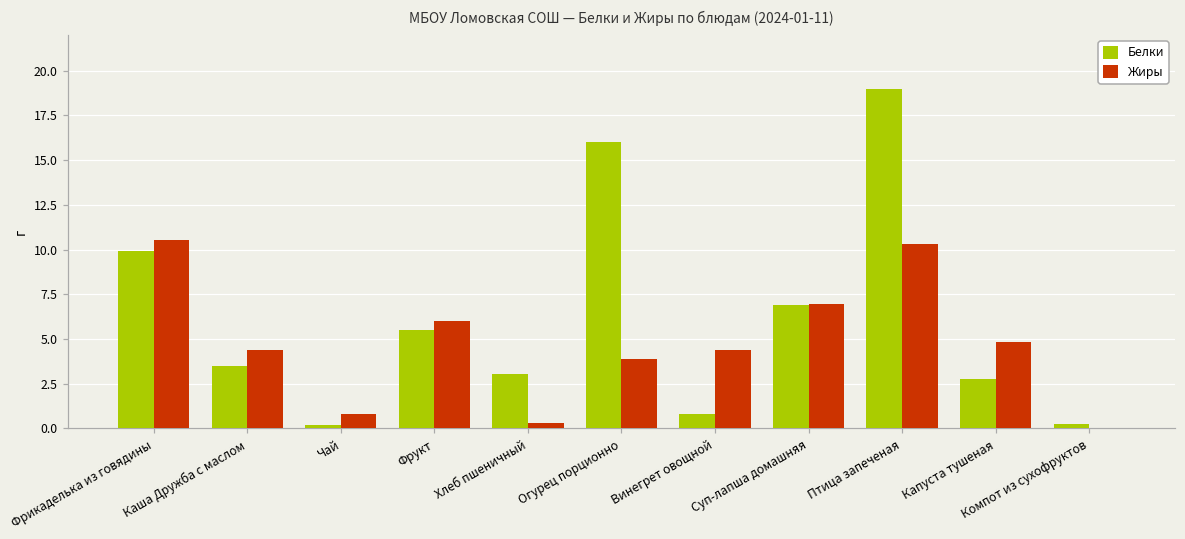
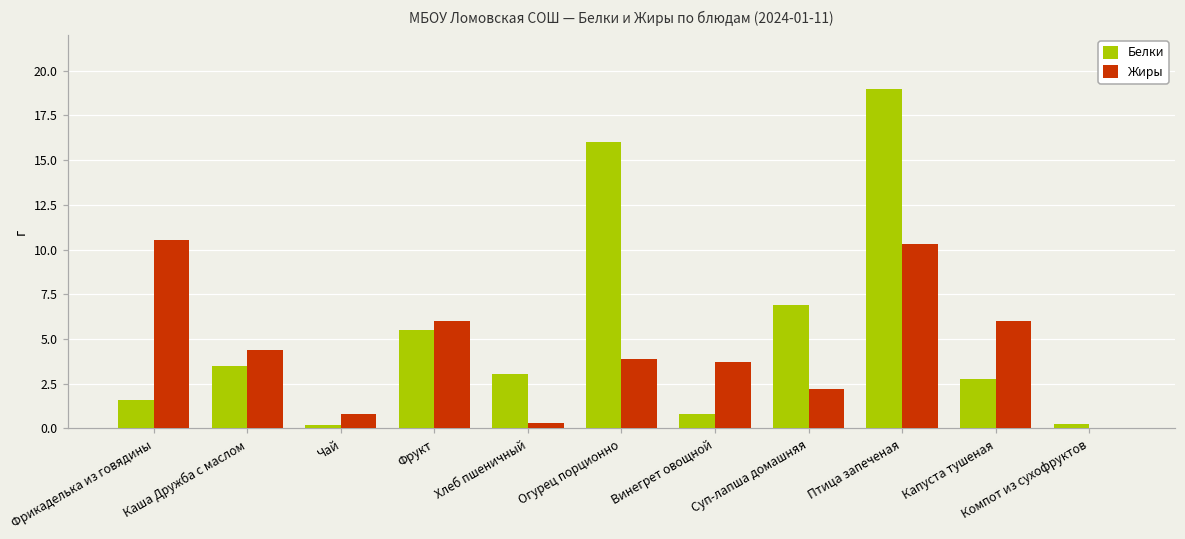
  {
    "Белки": {
-     "Фрикаделька из говядины": 9.9,
+     "Фрикаделька из говядины": 1.6,
      "Каша Дружба с маслом": 3.5,
      "Чай": 0.2,
      "Фрукт": 5.5,
      "Хлеб пшеничный": 3.0,
      "Огурец порционно": 16.0,
      "Винегрет овощной": 0.8,
      "Суп-лапша домашняя": 6.9,
      "Птица запеченая": 19.0,
      "Капуста тушеная": 2.8,
      "Компот из сухофруктов": 0.2
    },
    "Жиры": {
      "Фрикаделька из говядины": 10.5,
      "Каша Дружба с маслом": 4.4,
      "Чай": 0.8,
      "Фрукт": 6.0,
      "Хлеб пшеничный": 0.3,
      "Огурец порционно": 3.9,
-     "Винегрет овощной": 4.4,
-     "Суп-лапша домашняя": 7.0,
+     "Винегрет овощной": 3.7,
+     "Суп-лапша домашняя": 2.2,
      "Птица запеченая": 10.3,
-     "Капуста тушеная": 4.8,
+     "Капуста тушеная": 6.0,
      "Компот из сухофруктов": 0.0
    }
  }
